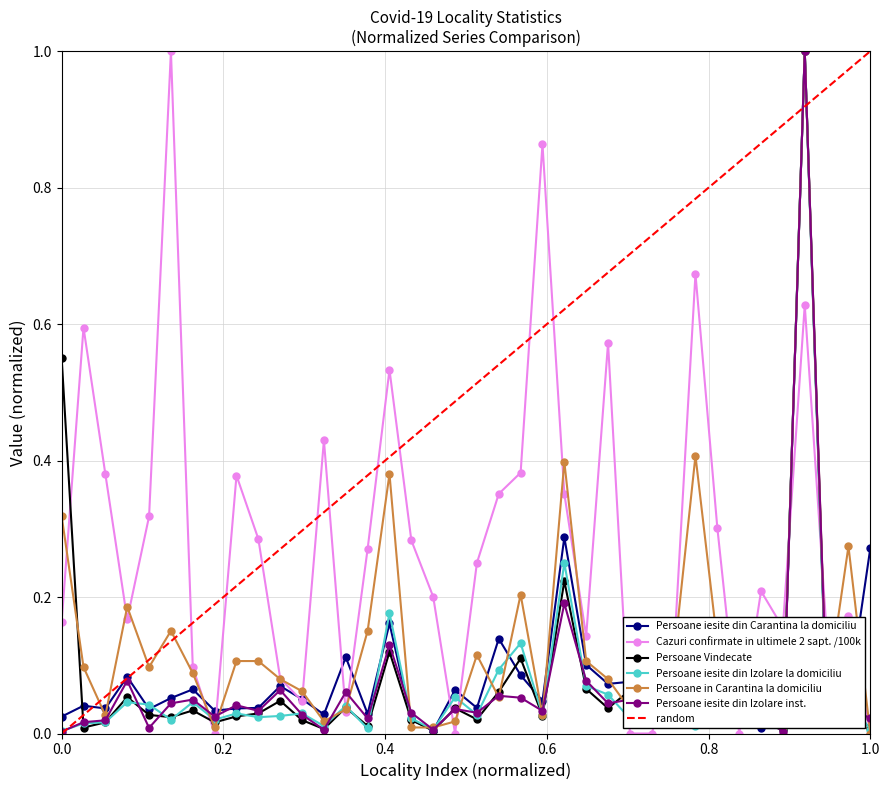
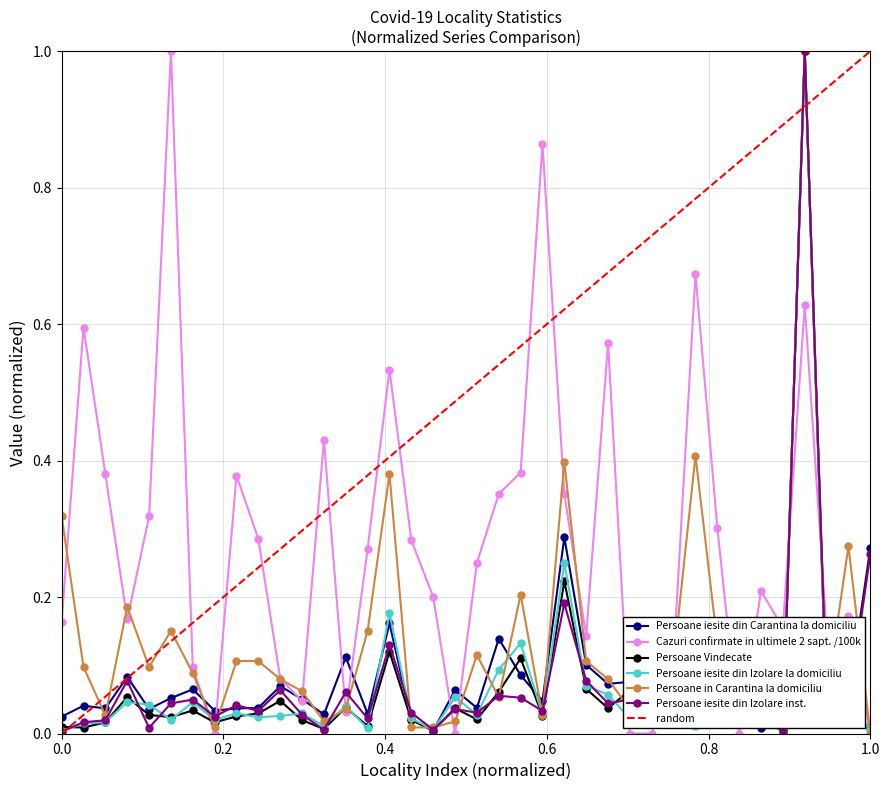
  {
    "Persoane iesite din Carantina la domiciliu": {
      "0.0": 0.02,
      "1.0": 0.27
    },
    "Cazuri confirmate in ultimele 2 sapt. /100k": {
      "0.0": 0.16
    },
    "Persoane Vindecate": {
-     "0.0": 0.55
+     "0.0": 0.01
    },
    "Persoane in Carantina la domiciliu": {
      "0.0": 0.32
    },
    "Persoane iesite din Izolare inst.": {
-     "1.0": 0.02
+     "1.0": 0.26
    },
    "random": {
      "1.0": 1.00
    }
  }
